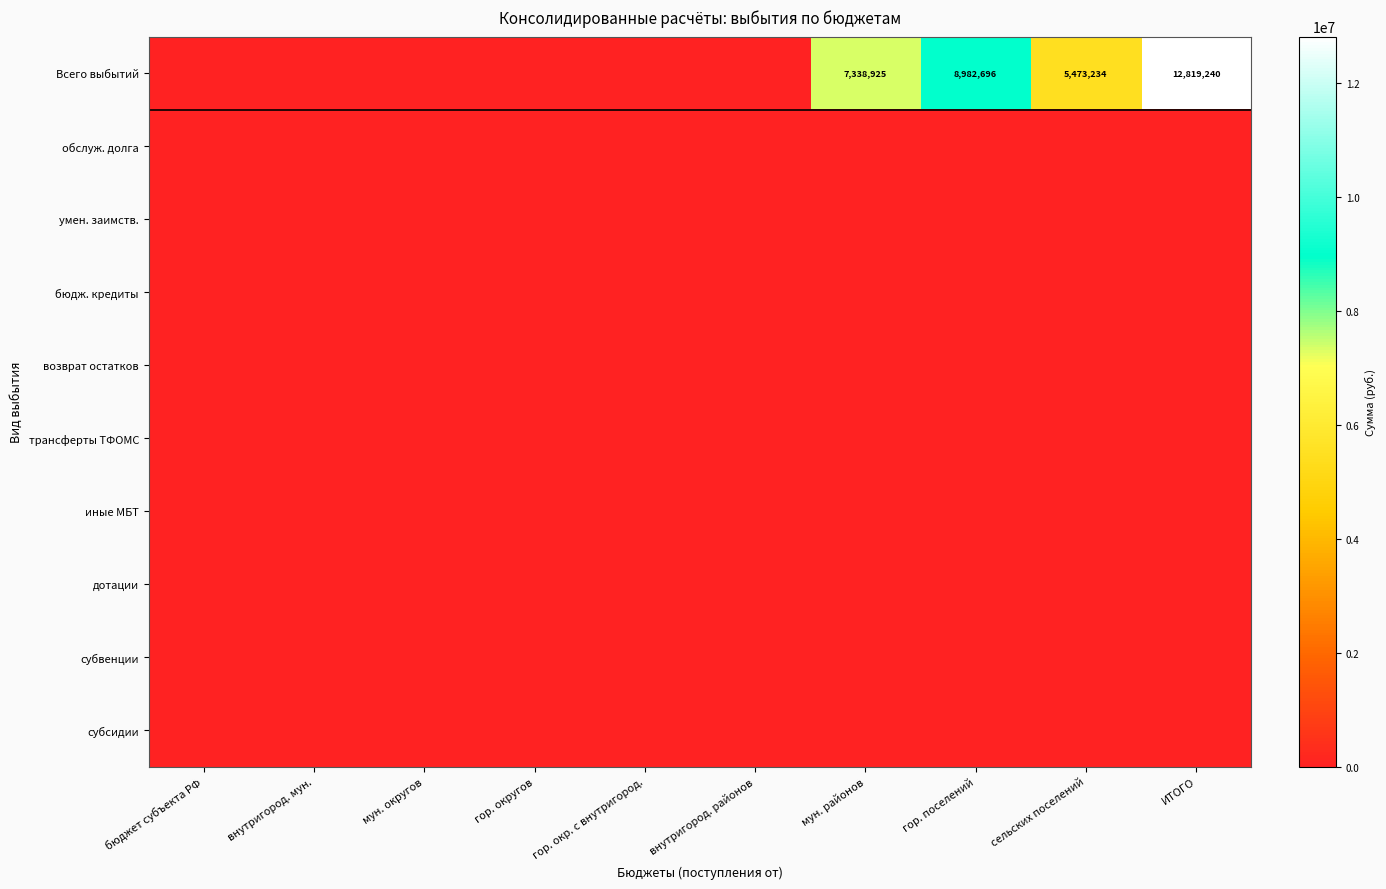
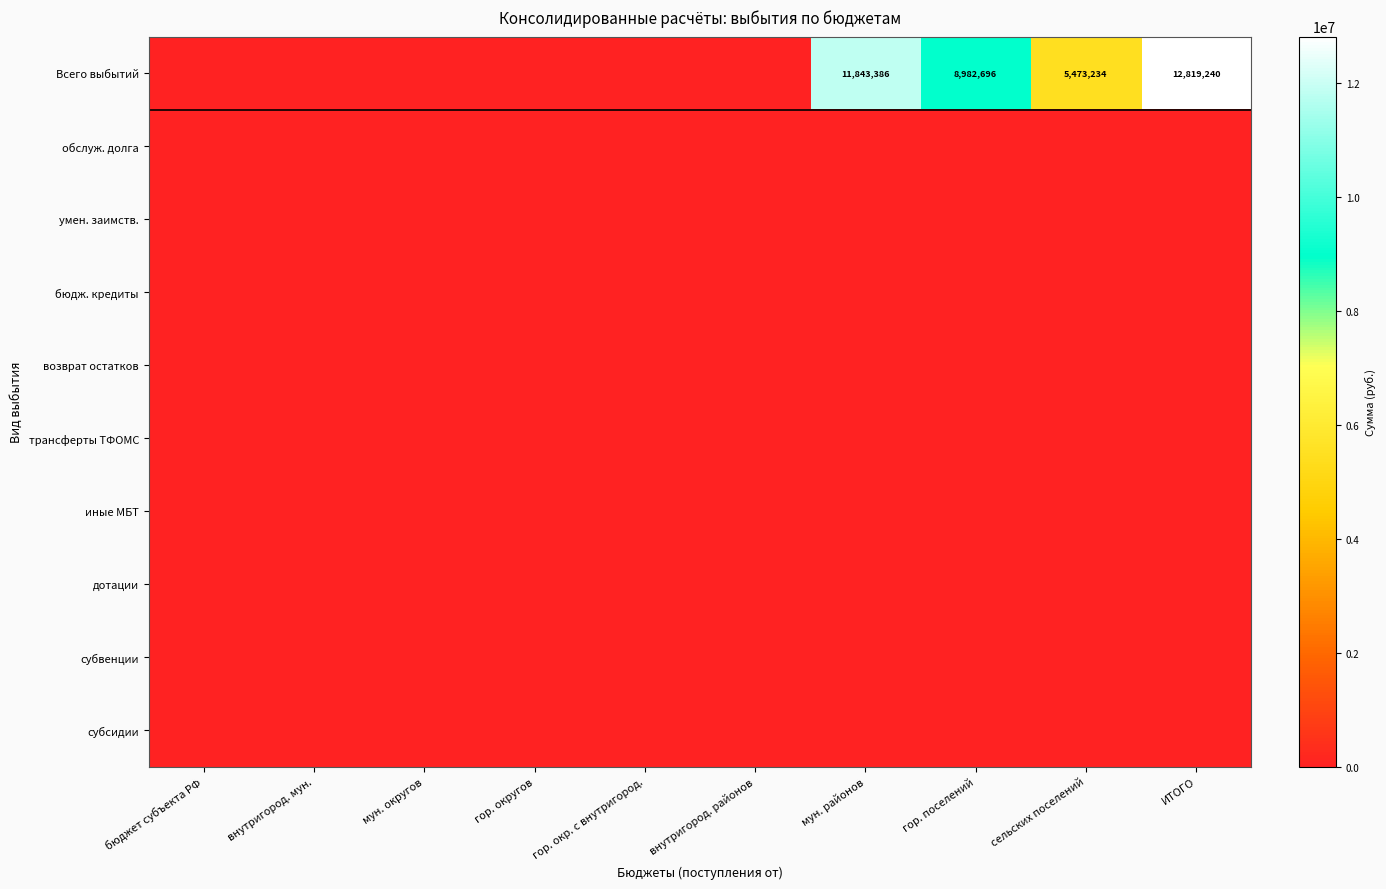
  {
    "Всего выбытий": {
-     "мун. районов": "7,338,925",
+     "мун. районов": "11,843,386",
      "гор. поселений": "8,982,696",
      "сельских поселений": "5,473,234",
      "ИТОГО": "12,819,240"
    }
  }
